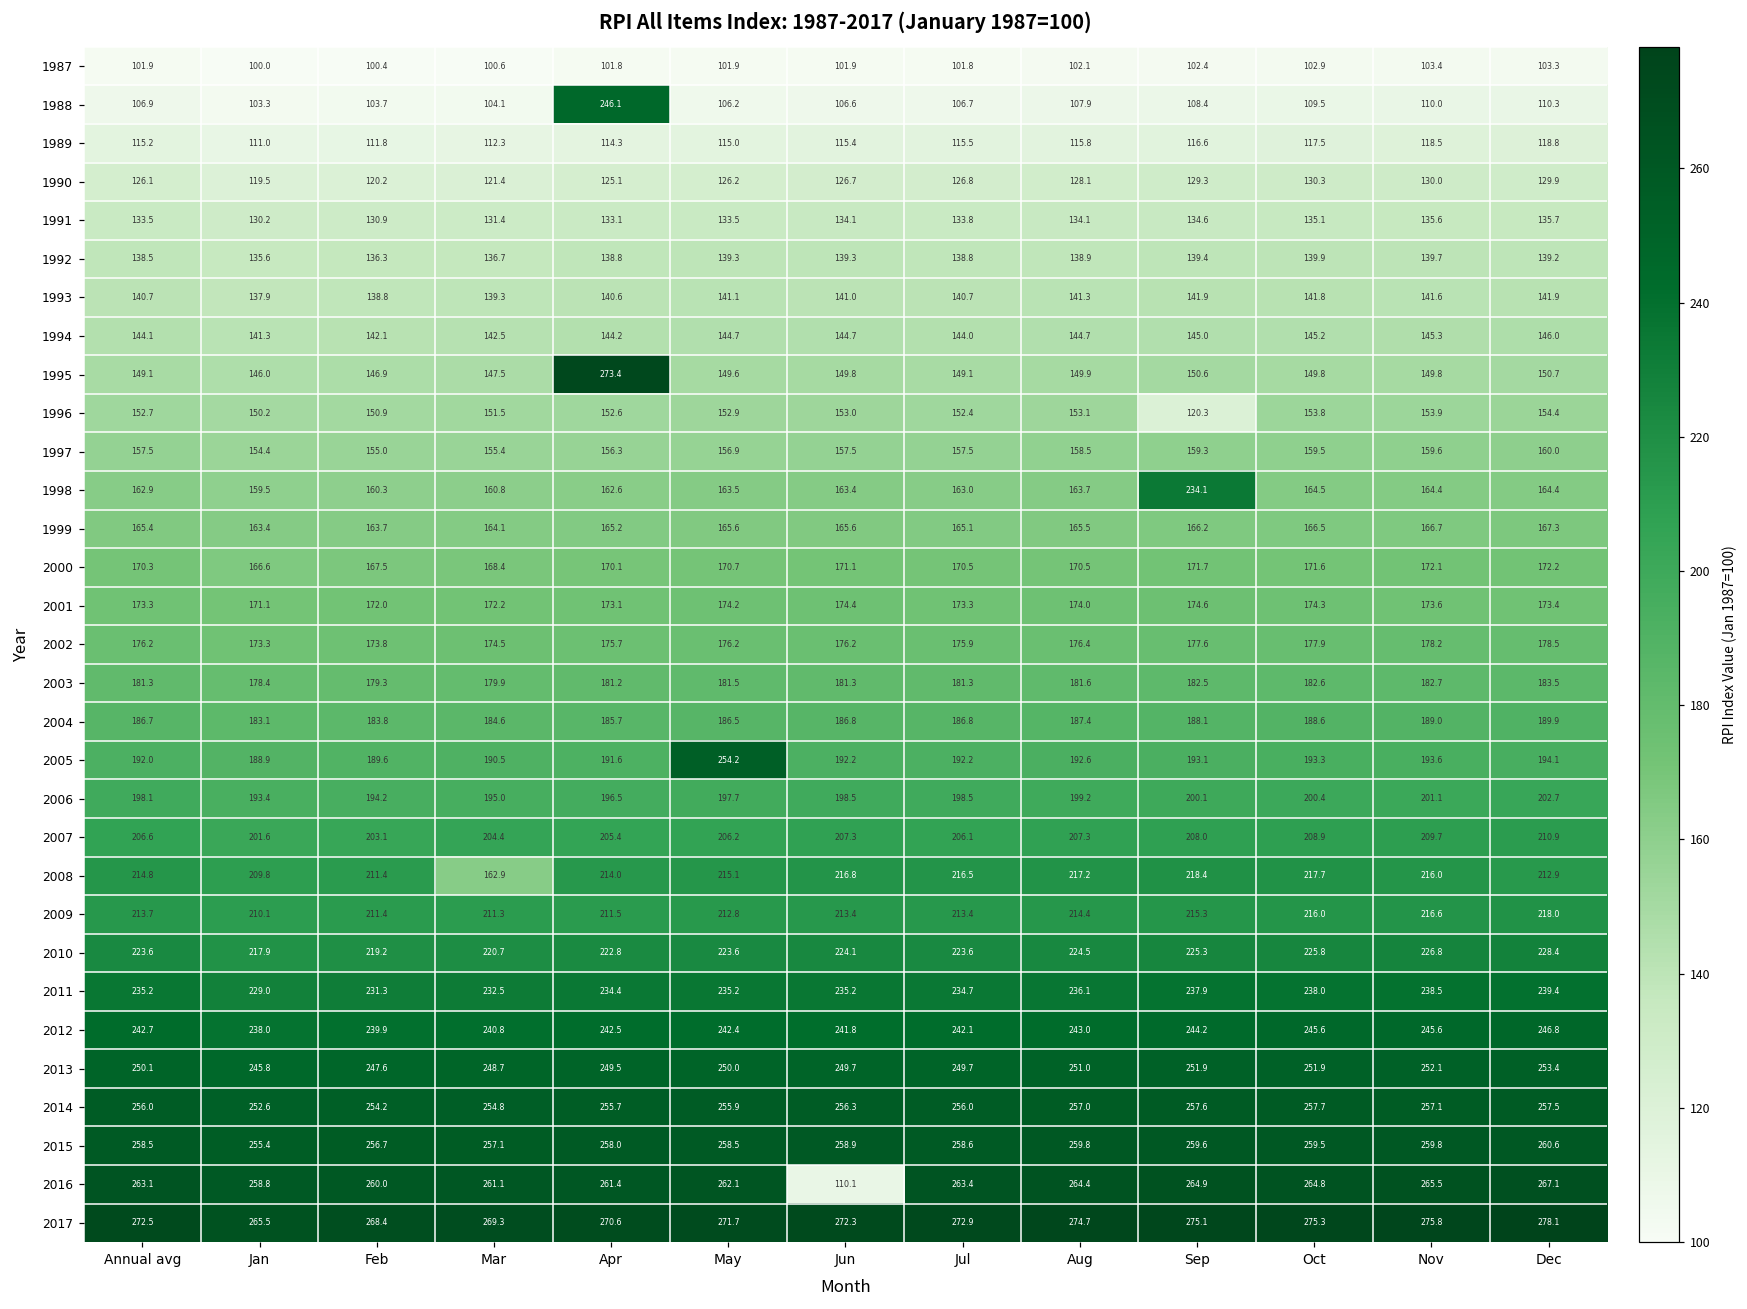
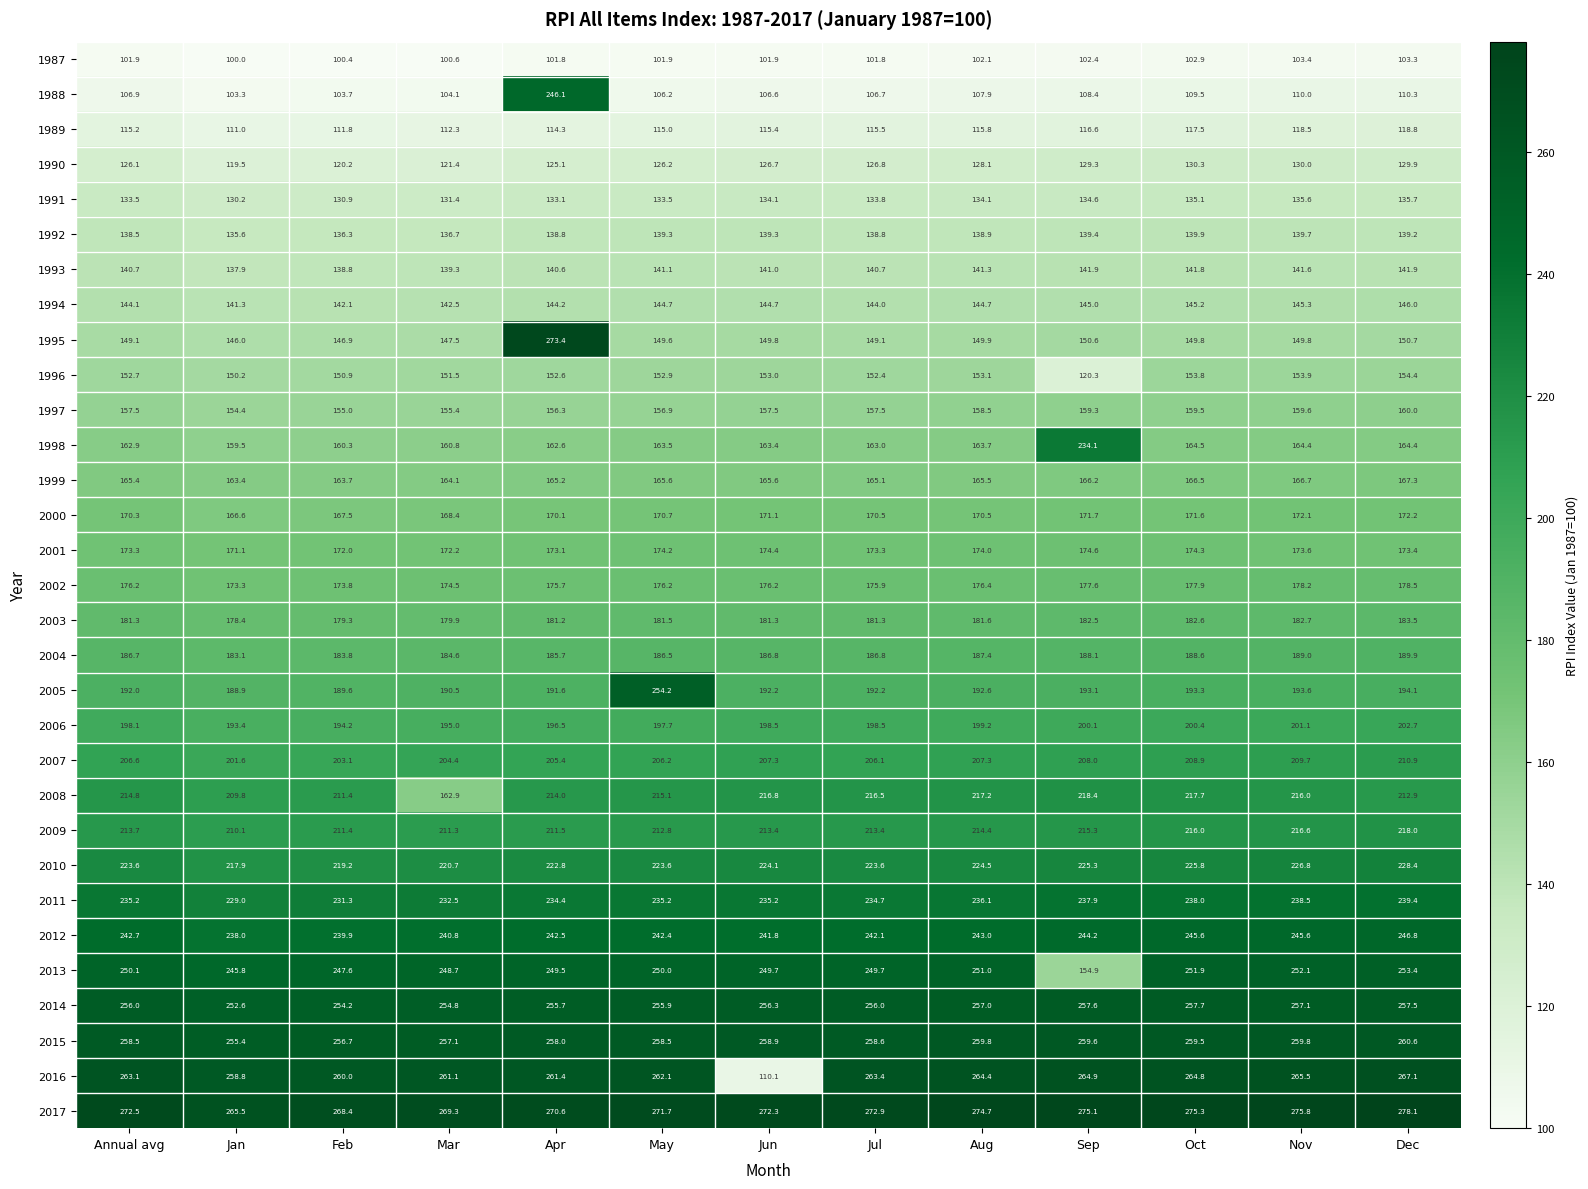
  {
    "2013": {
      "Annual avg": 250.1,
      "Jan": 245.8,
      "Feb": 247.6,
      "Mar": 248.7,
      "Apr": 249.5,
      "May": 250.0,
      "Jun": 249.7,
      "Jul": 249.7,
      "Aug": 251.0,
-     "Sep": 251.9,
+     "Sep": 154.9,
      "Oct": 251.9,
      "Nov": 252.1,
      "Dec": 253.4
    }
  }
